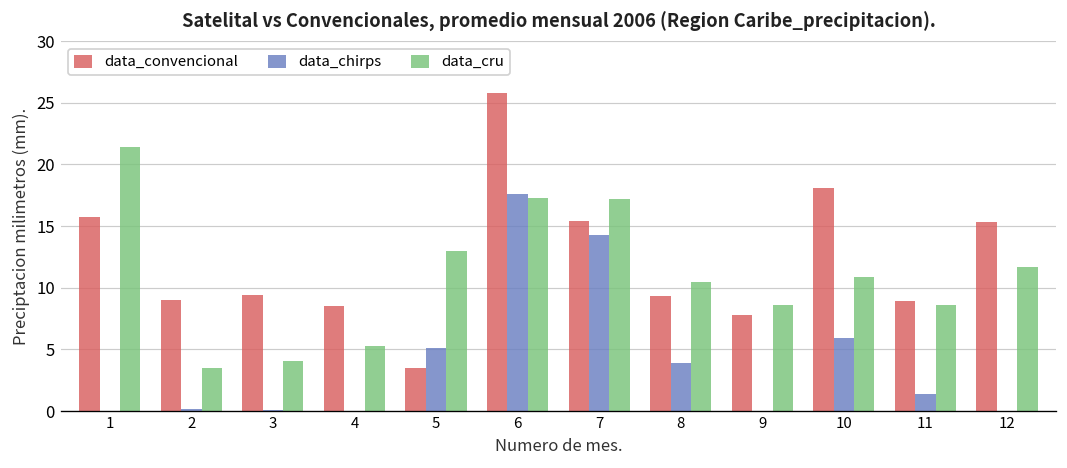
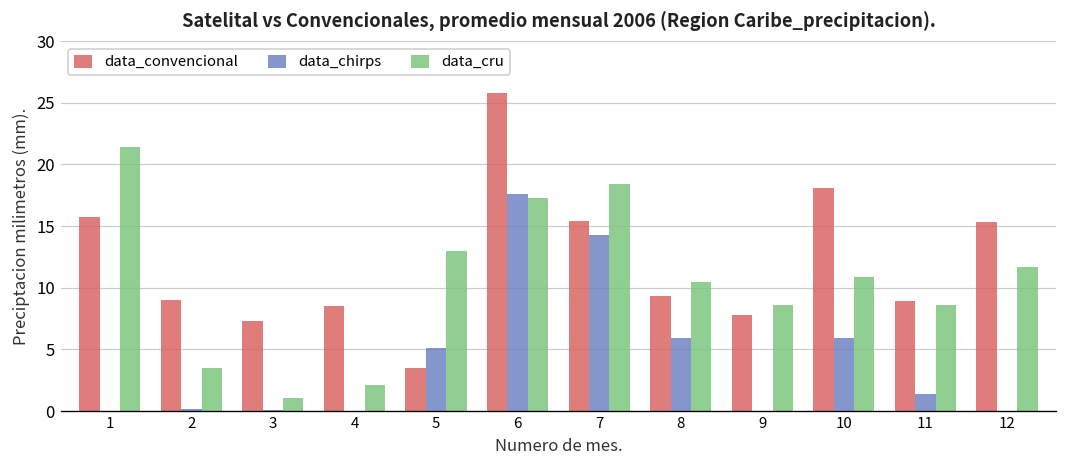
  {
    "data_convencional": {
      "1": 15.7,
      "2": 9.0,
-     "3": 9.4,
+     "3": 7.3,
      "4": 8.5,
      "5": 3.5,
      "6": 25.8,
      "7": 15.4,
      "8": 9.3,
      "9": 7.8,
      "10": 18.1,
      "11": 8.9,
      "12": 15.3
    },
    "data_chirps": {
      "1": 0.0,
      "4": 0.0,
      "5": 5.1,
      "6": 17.6,
      "7": 14.3,
-     "8": 3.9,
+     "8": 5.9,
      "9": 0.0,
      "10": 5.9,
      "11": 1.4,
      "12": 0.0
    },
    "data_cru": {
      "1": 21.4,
      "2": 3.5,
-     "3": 4.1,
-     "4": 5.3,
+     "3": 1.1,
+     "4": 2.1,
      "5": 13.0,
      "6": 17.3,
-     "7": 17.2,
+     "7": 18.4,
      "8": 10.5,
      "9": 8.6,
      "10": 10.9,
      "11": 8.6,
      "12": 11.7
    }
  }
